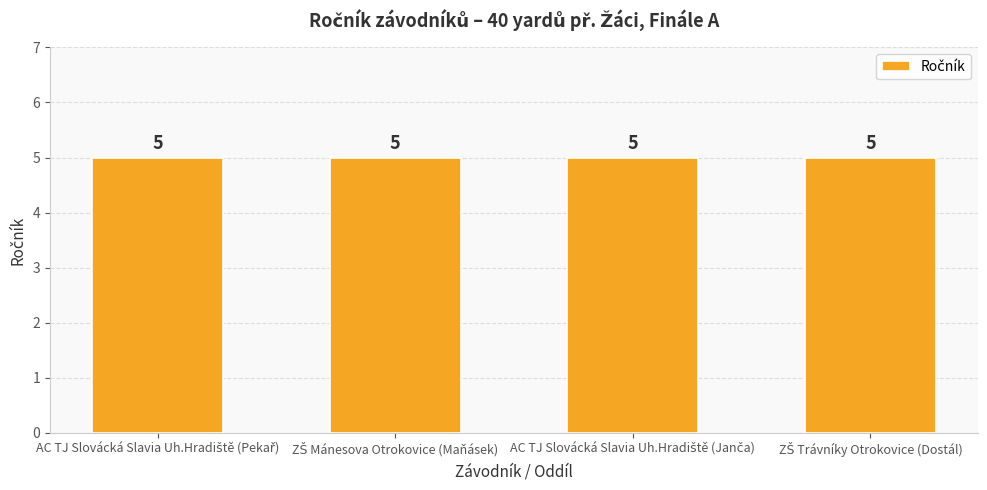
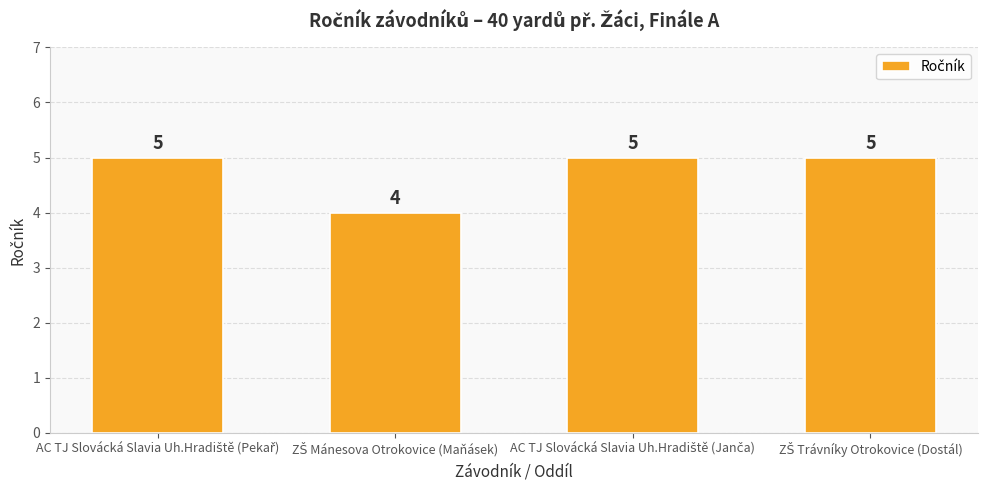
  {
    "AC TJ Slovácká Slavia Uh.Hradiště (Pekař)": 5,
-   "ZŠ Mánesova Otrokovice (Maňásek)": 5,
+   "ZŠ Mánesova Otrokovice (Maňásek)": 4,
    "AC TJ Slovácká Slavia Uh.Hradiště (Janča)": 5,
    "ZŠ Trávníky Otrokovice (Dostál)": 5
  }
